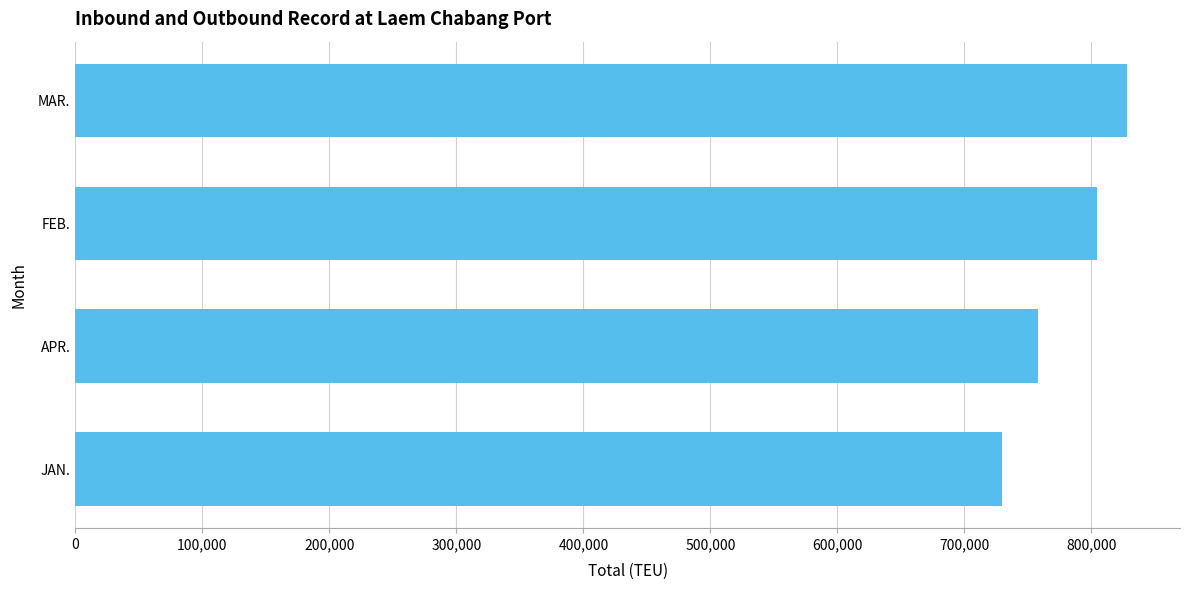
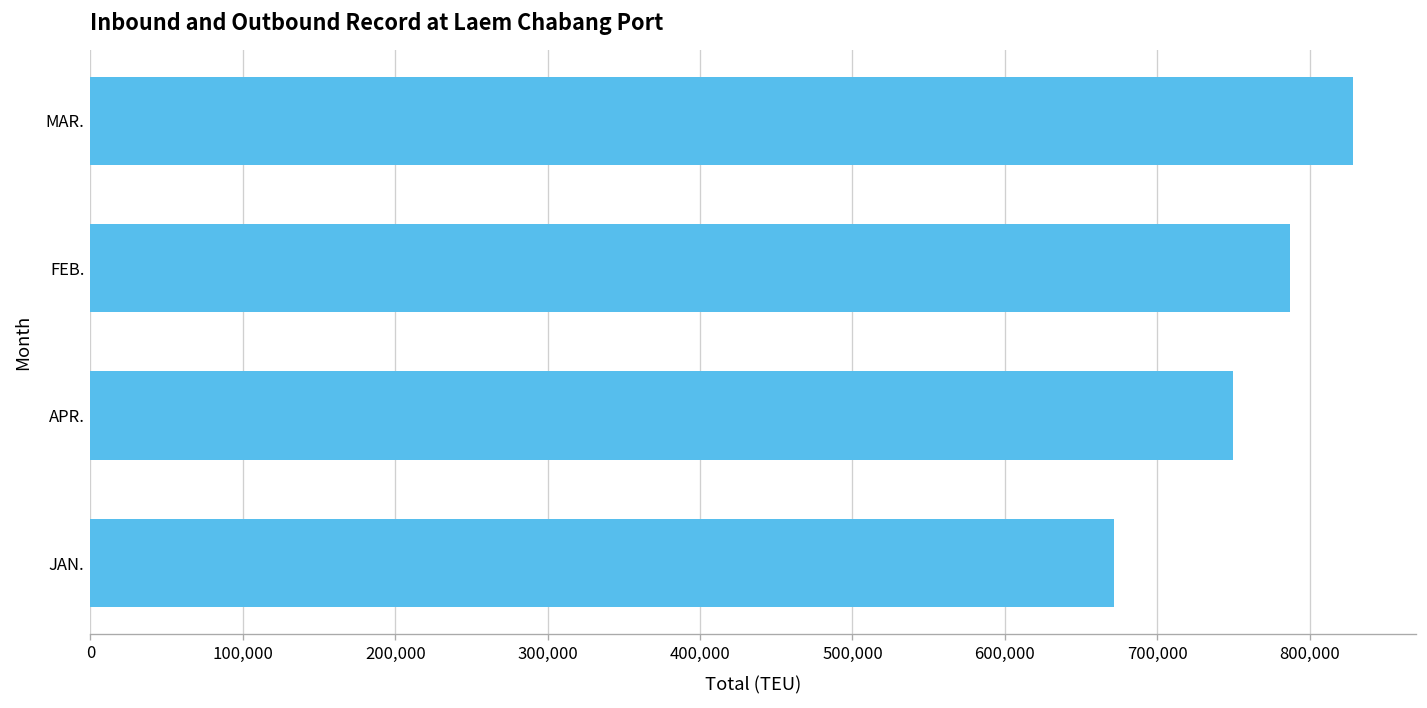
  {
    "MAR.": "828,000",
-   "FEB.": "804,000",
-   "APR.": "758,000",
-   "JAN.": "729,000"
+   "FEB.": "787,000",
+   "APR.": "750,000",
+   "JAN.": "672,000"
  }
